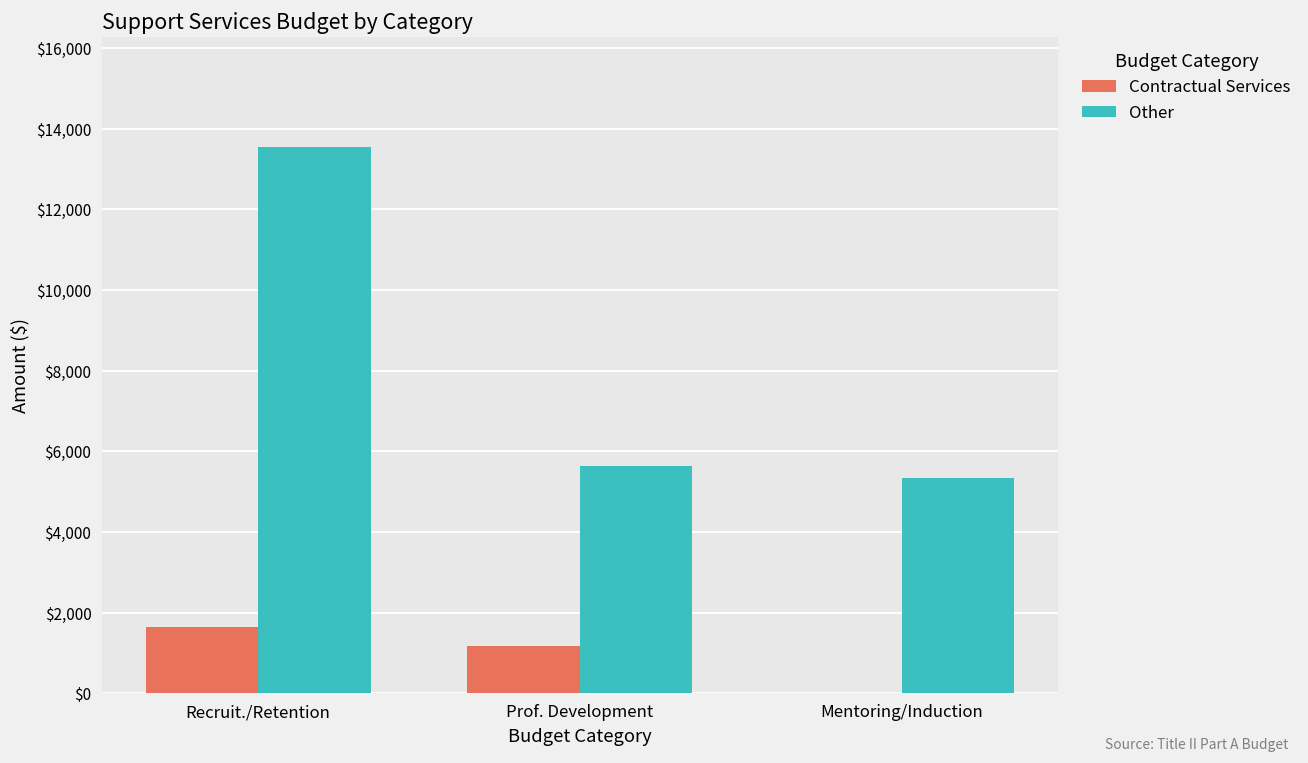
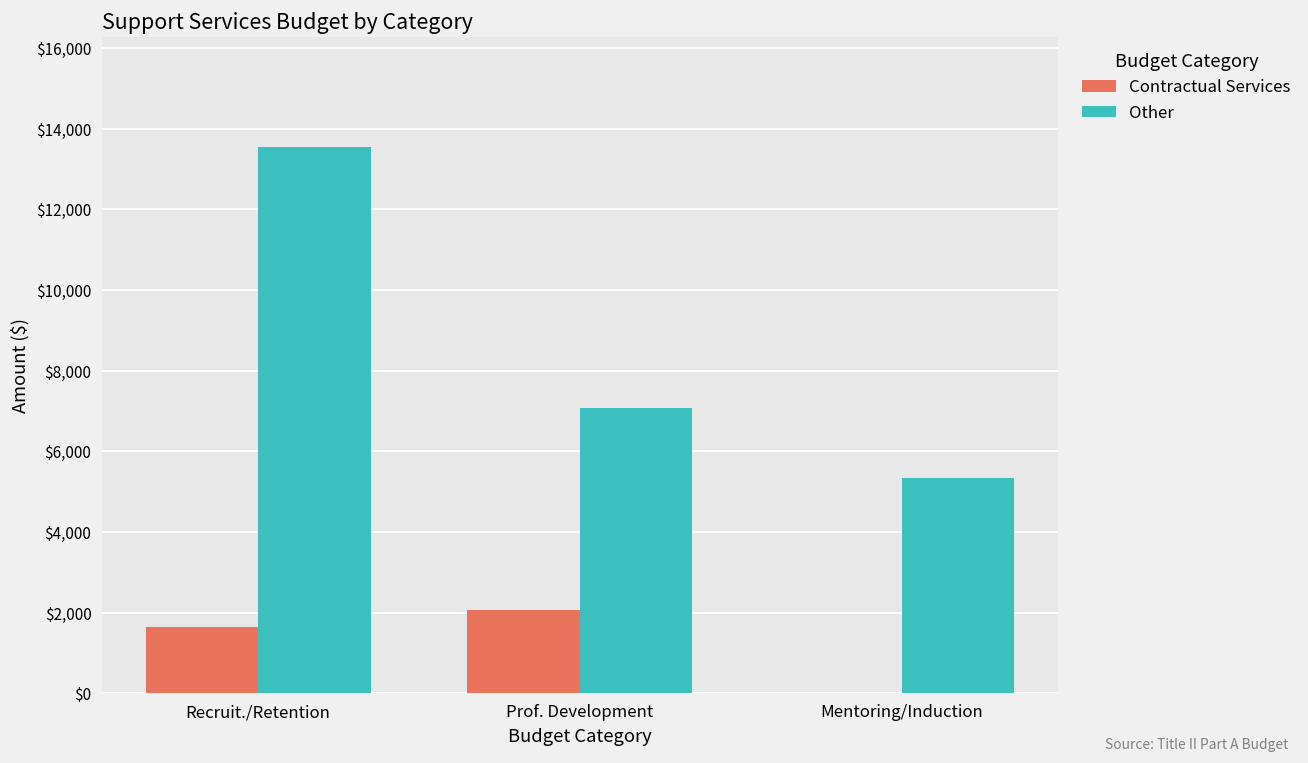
  {
    "Contractual Services": {
      "Recruit./Retention": "$1,600",
-     "Prof. Development": "$1,200",
+     "Prof. Development": "$2,100",
      "Mentoring/Induction": "$0"
    },
    "Other": {
      "Recruit./Retention": "$13,600",
-     "Prof. Development": "$5,600",
+     "Prof. Development": "$7,100",
      "Mentoring/Induction": "$5,300"
    }
  }
